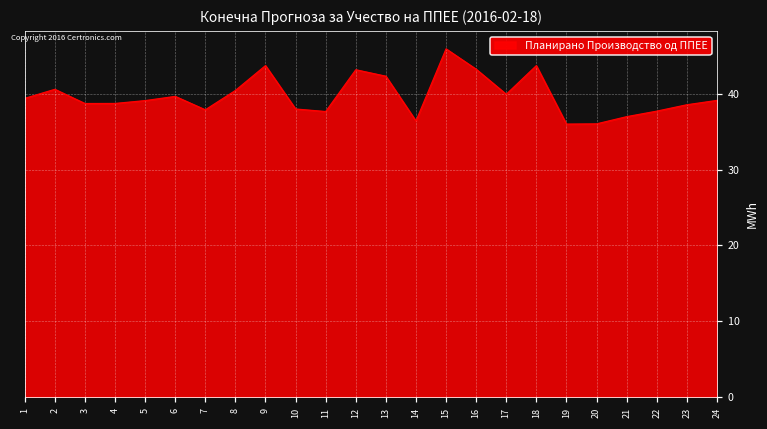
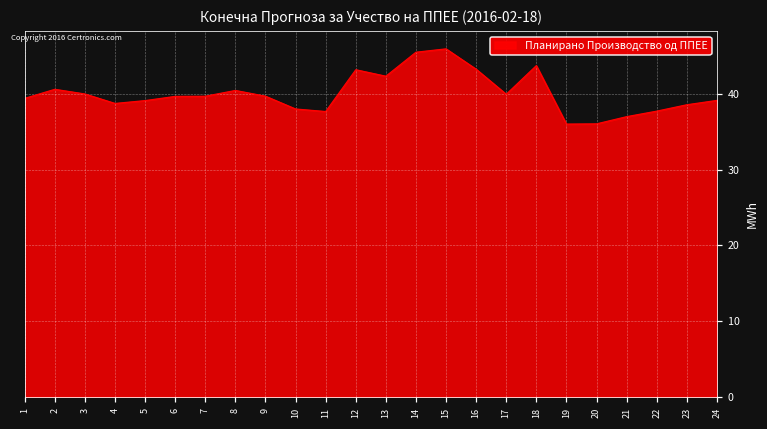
  {
    "1": 39,
    "2": 41,
-   "3": 39,
+   "3": 40,
    "4": 39,
    "5": 39,
    "6": 40,
-   "7": 38,
+   "7": 40,
    "8": 40,
-   "9": 44,
+   "9": 40,
    "10": 38,
    "11": 38,
    "12": 43,
    "13": 42,
-   "14": 36,
+   "14": 45,
    "15": 46,
    "16": 43,
    "17": 40,
    "18": 44,
    "19": 36,
    "20": 36,
    "21": 37,
    "22": 38,
    "23": 39,
    "24": 39
  }
